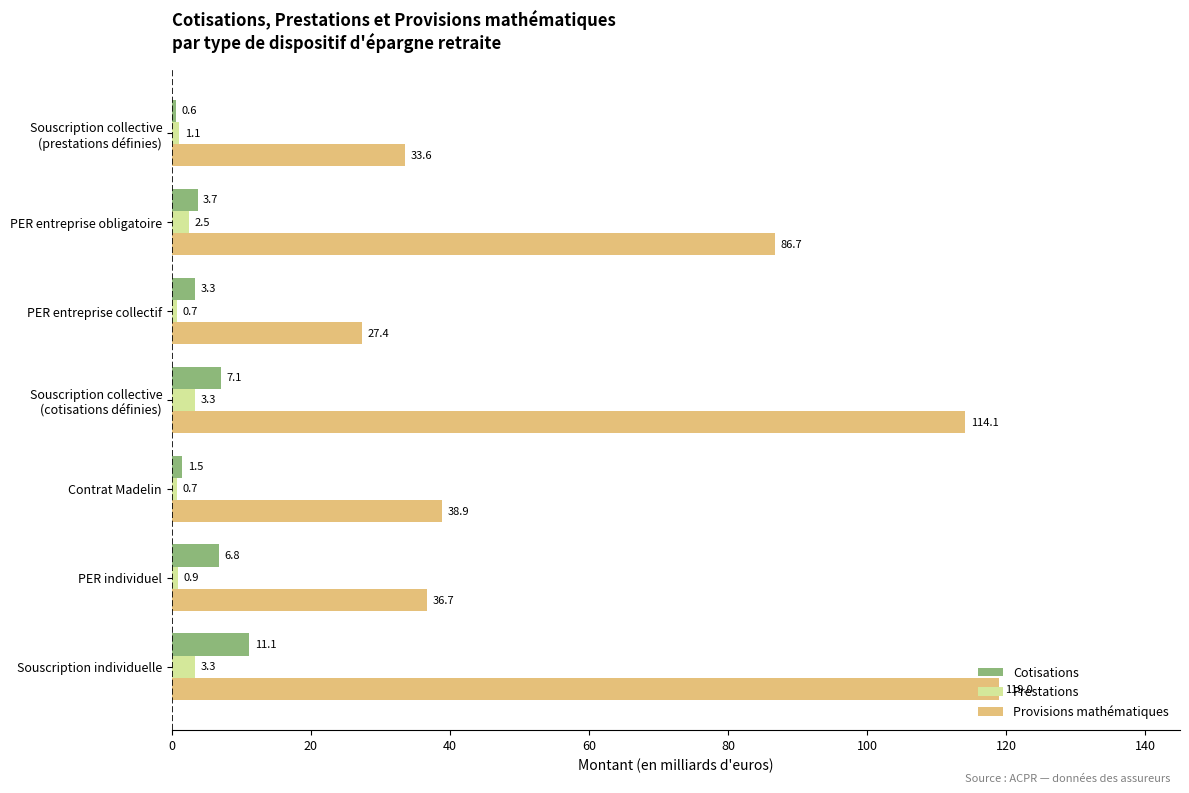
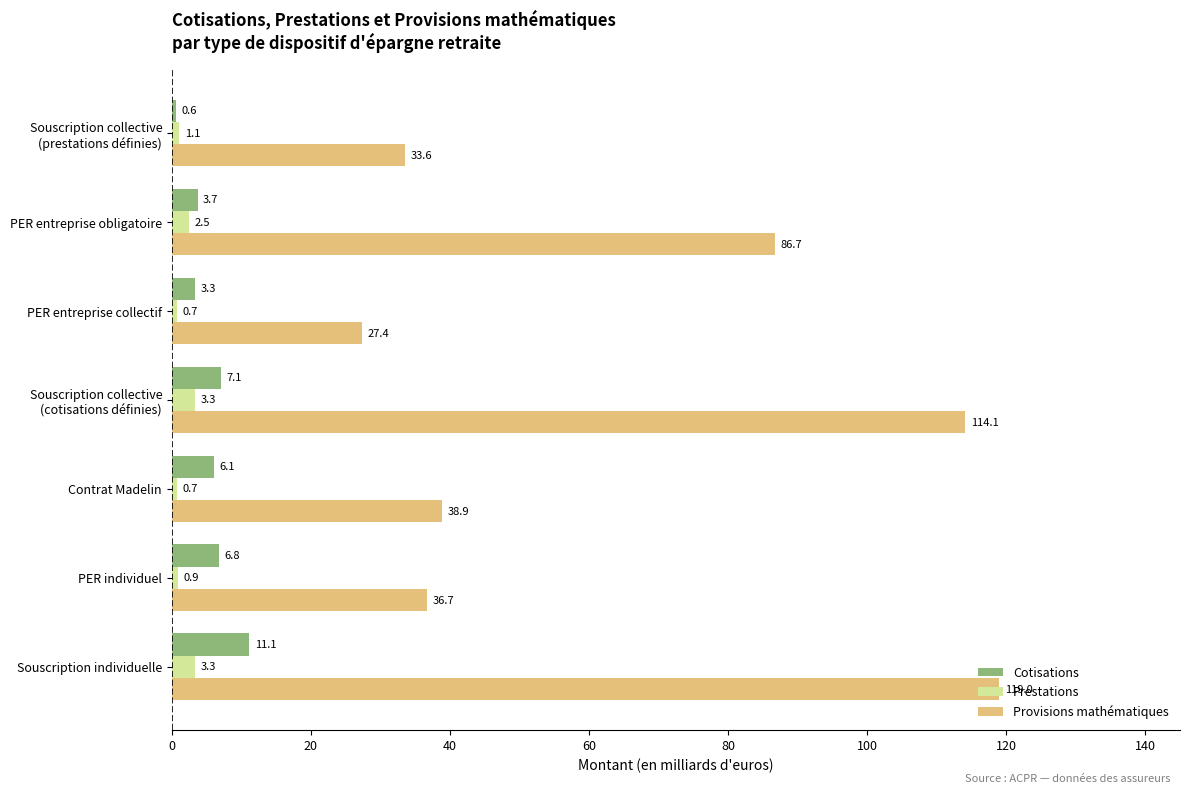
  {
    "Cotisations": {
      "Souscription collective (prestations définies)": 0.6,
      "PER entreprise obligatoire": 3.7,
      "PER entreprise collectif": 3.3,
      "Souscription collective (cotisations définies)": 7.1,
-     "Contrat Madelin": 1.5,
+     "Contrat Madelin": 6.1,
      "PER individuel": 6.8,
      "Souscription individuelle": 11.1
    }
  }
